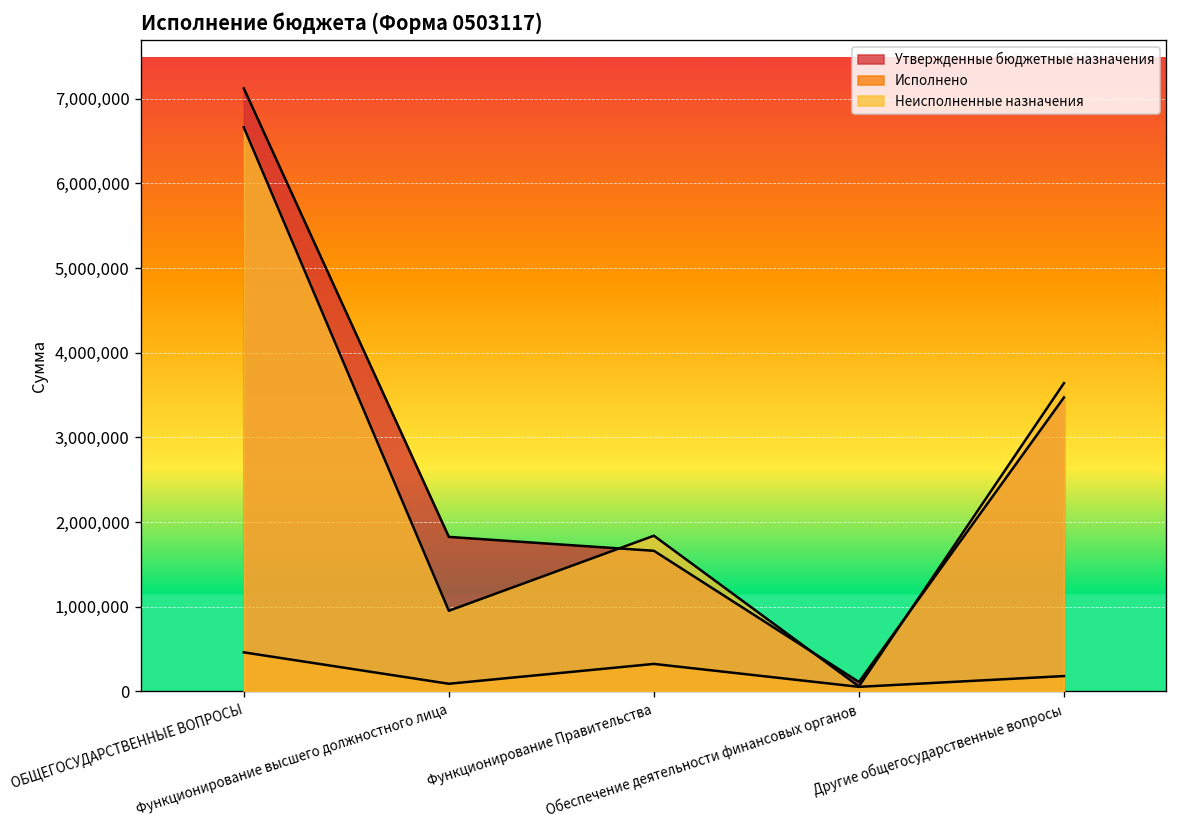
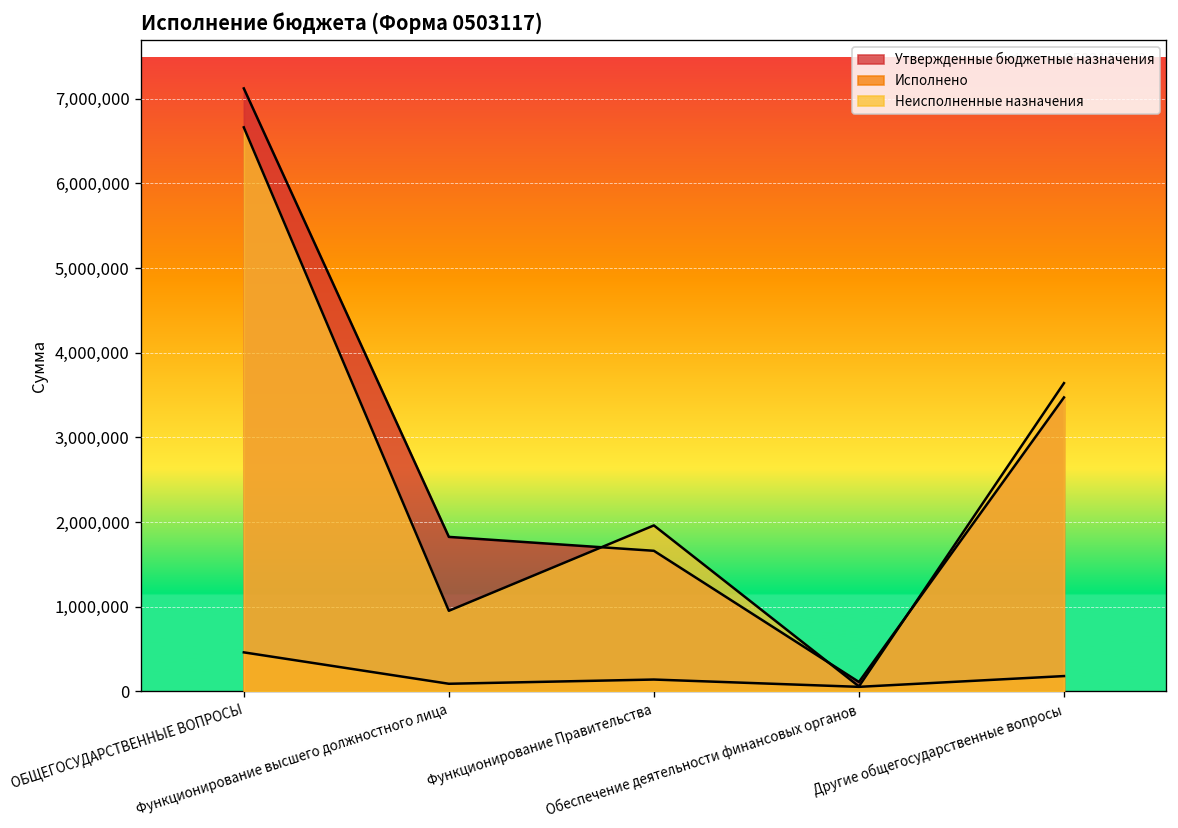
  {
    "Утвержденные бюджетные назначения": {
      "ОБЩЕГОСУДАРСТВЕННЫЕ ВОПРОСЫ": "7,100,000",
      "Функционирование высшего должностного лица": "1,800,000",
      "Функционирование Правительства": "1,700,000",
      "Обеспечение деятельности финансовых органов": "100,000",
      "Другие общегосударственные вопросы": "3,500,000"
    },
    "Исполнено": {
      "ОБЩЕГОСУДАРСТВЕННЫЕ ВОПРОСЫ": "500,000",
      "Функционирование высшего должностного лица": "100,000",
-     "Функционирование Правительства": "300,000",
+     "Функционирование Правительства": "100,000",
      "Другие общегосударственные вопросы": "200,000"
    },
    "Неисполненные назначения": {
      "ОБЩЕГОСУДАРСТВЕННЫЕ ВОПРОСЫ": "6,700,000",
      "Функционирование высшего должностного лица": "1,000,000",
-     "Функционирование Правительства": "1,800,000",
+     "Функционирование Правительства": "2,000,000",
      "Другие общегосударственные вопросы": "3,600,000"
    }
  }
